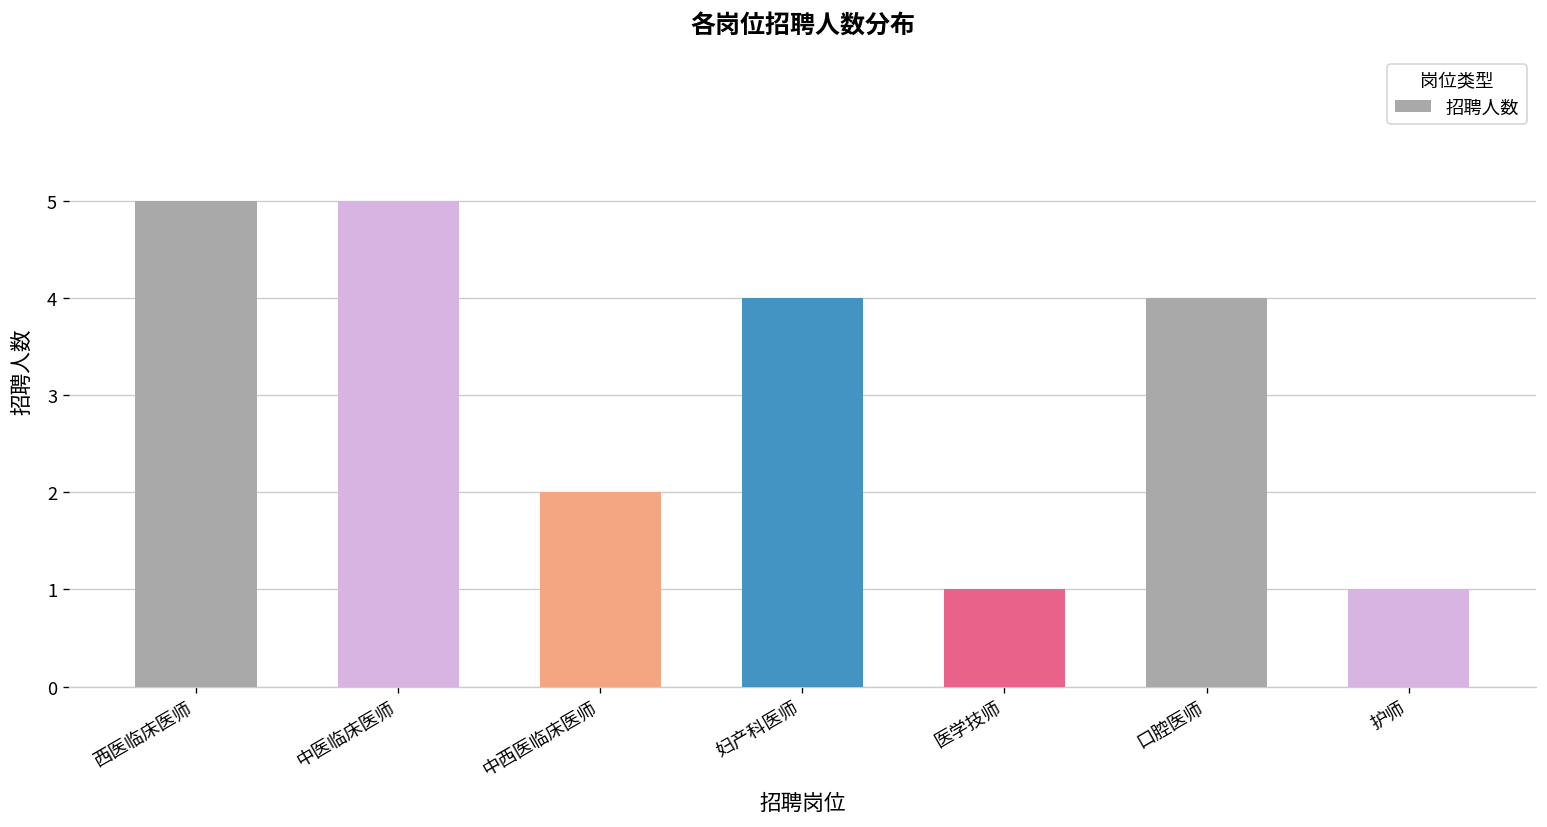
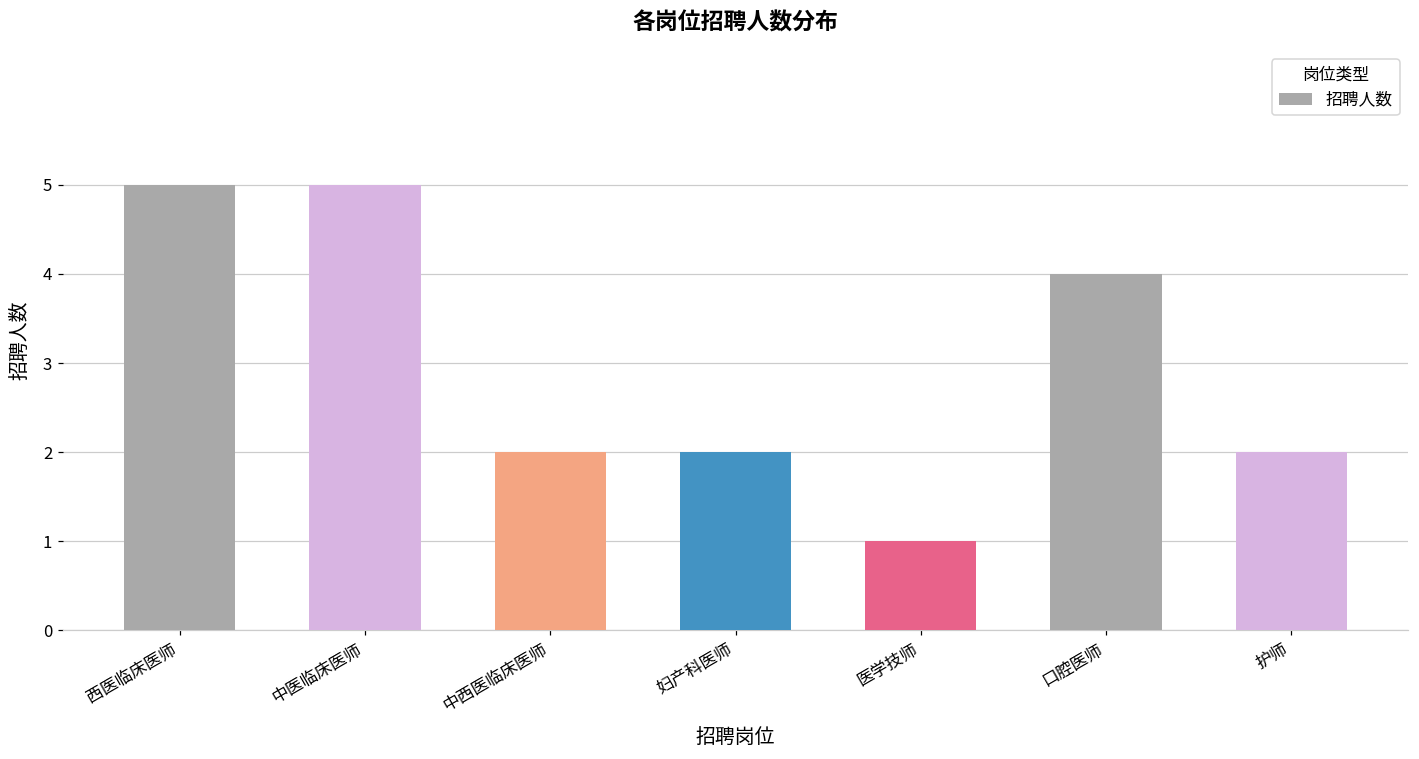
  {
    "西医临床医师": 5,
    "中医临床医师": 5,
    "中西医临床医师": 2,
-   "妇产科医师": 4,
+   "妇产科医师": 2,
    "医学技师": 1,
    "口腔医师": 4,
-   "护师": 1
+   "护师": 2
  }
